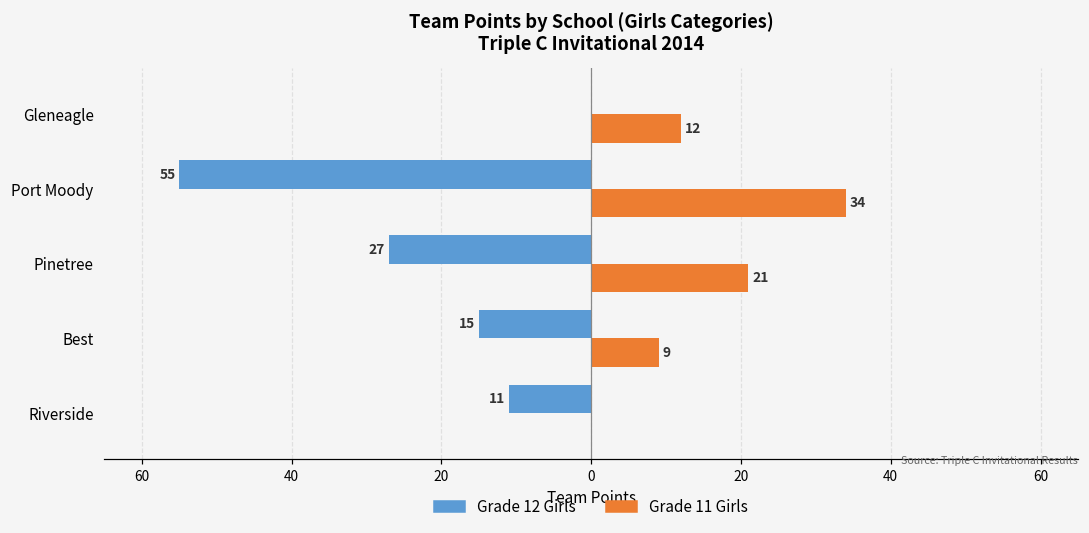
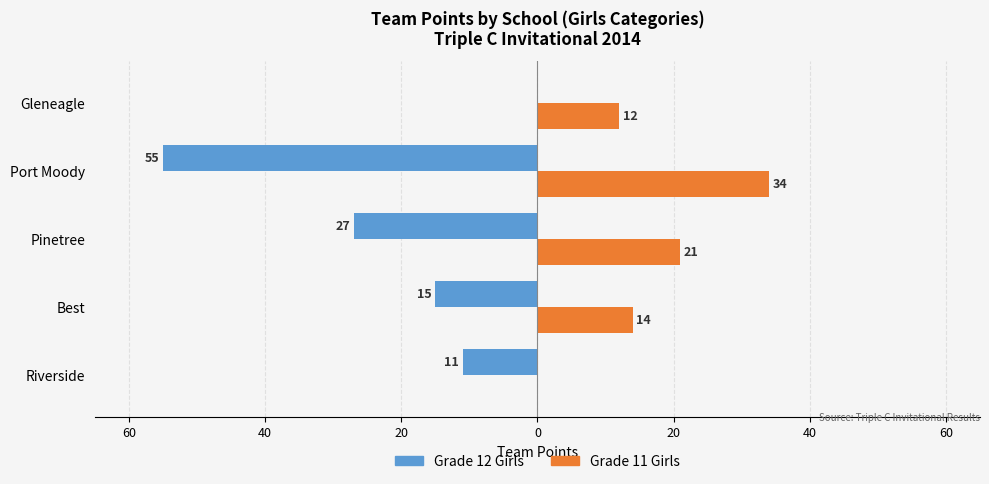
  {
    "Grade 11 Girls": {
      "Gleneagle": 12,
      "Port Moody": 34,
      "Pinetree": 21,
-     "Best": 9
+     "Best": 14
    }
  }
